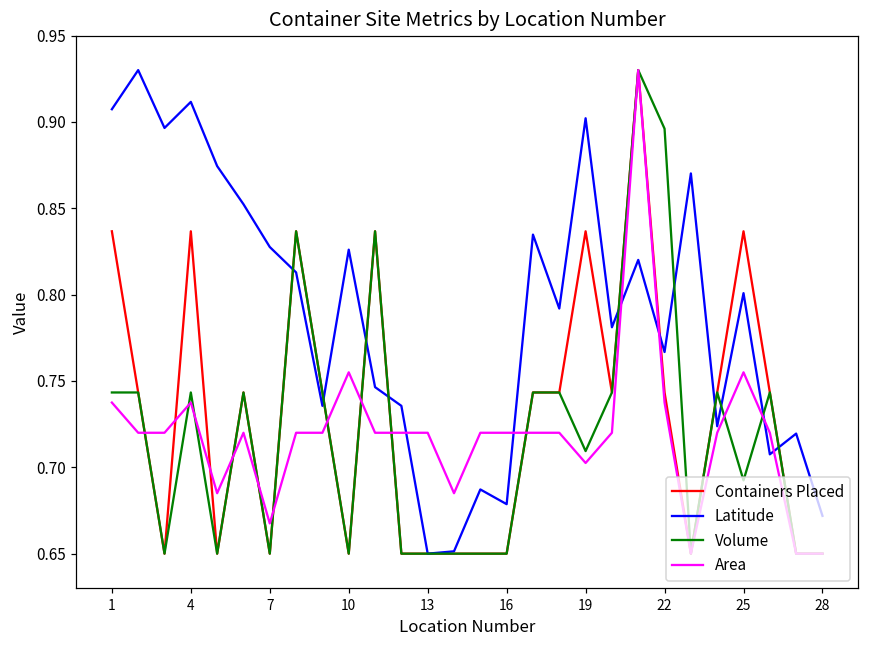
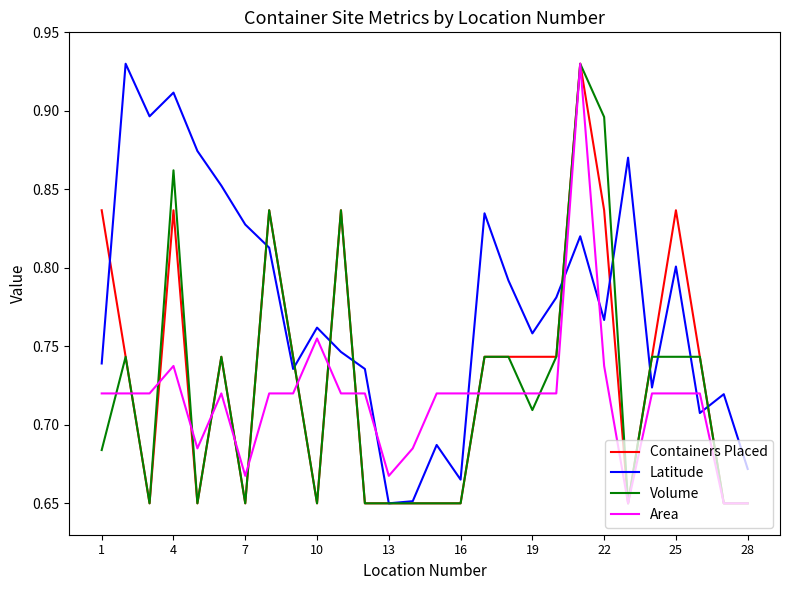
  {
    "Containers Placed": {
      "1": 0.837,
      "4": 0.837,
-     "19": 0.837,
-     "22": 0.743,
+     "19": 0.743,
+     "22": 0.837,
      "25": 0.837
    },
    "Latitude": {
-     "1": 0.907,
+     "1": 0.739,
      "4": 0.912,
      "7": 0.828,
-     "10": 0.826,
-     "16": 0.679,
-     "19": 0.902,
+     "10": 0.762,
+     "16": 0.665,
+     "19": 0.758,
      "22": 0.767,
      "25": 0.801
    },
    "Volume": {
-     "1": 0.743,
-     "4": 0.743,
+     "1": 0.684,
+     "4": 0.862,
      "19": 0.709,
      "22": 0.896,
-     "25": 0.692
+     "25": 0.743
    },
    "Area": {
-     "1": 0.738,
+     "1": 0.720,
      "4": 0.738,
      "7": 0.668,
      "10": 0.755,
-     "13": 0.720,
+     "13": 0.668,
      "16": 0.720,
-     "19": 0.703,
+     "19": 0.720,
      "22": 0.738,
-     "25": 0.755
+     "25": 0.720
    }
  }
